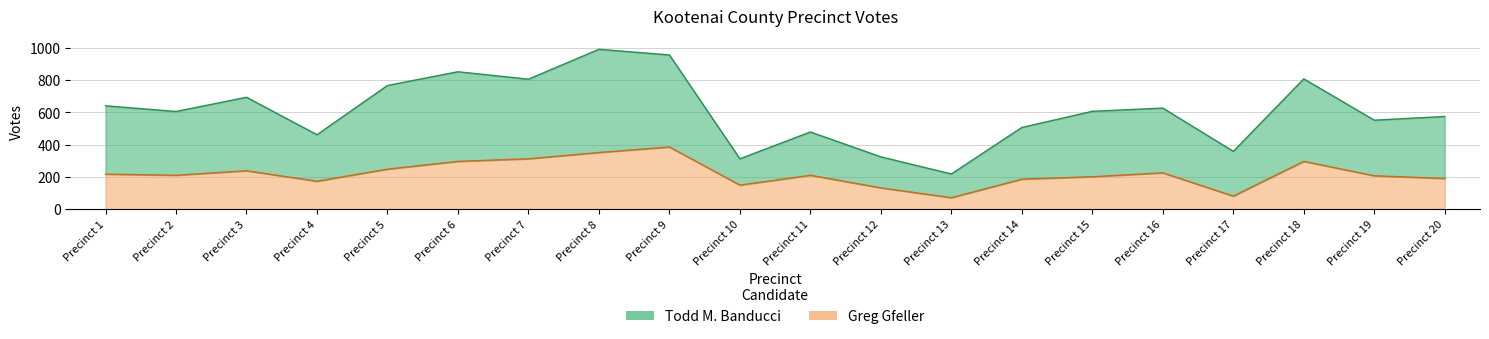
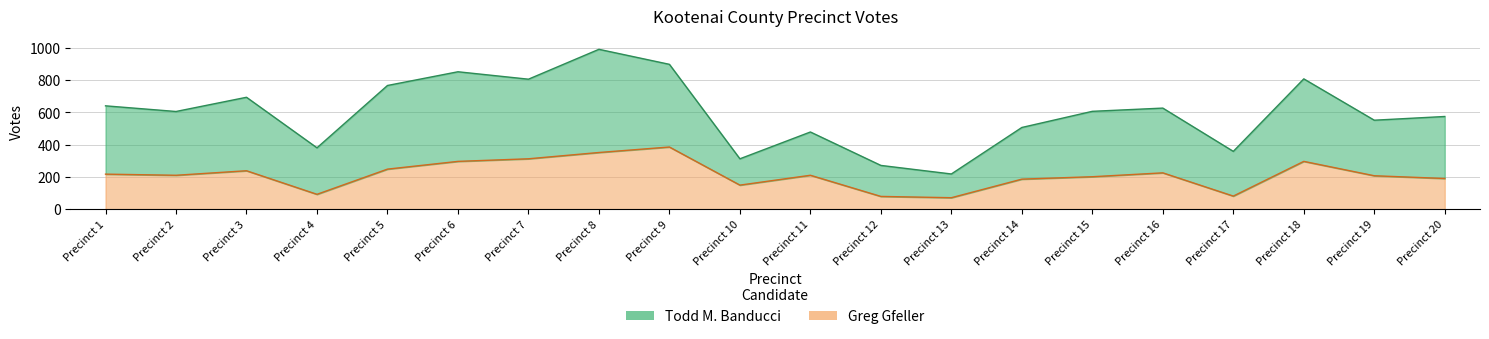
  {
    "Greg Gfeller": {
      "Precinct 1": 220,
      "Precinct 2": 210,
      "Precinct 3": 240,
-     "Precinct 4": 170,
+     "Precinct 4": 90,
      "Precinct 5": 250,
      "Precinct 6": 300,
      "Precinct 7": 310,
      "Precinct 8": 350,
      "Precinct 9": 390,
      "Precinct 10": 150,
      "Precinct 11": 210,
-     "Precinct 12": 130,
+     "Precinct 12": 80,
      "Precinct 13": 70,
      "Precinct 14": 190,
      "Precinct 15": 200,
      "Precinct 16": 230,
      "Precinct 17": 80,
      "Precinct 18": 300,
      "Precinct 19": 210,
      "Precinct 20": 190
    },
    "Todd M. Banducci": {
      "Precinct 1": 420,
      "Precinct 2": 400,
      "Precinct 3": 460,
      "Precinct 4": 290,
      "Precinct 5": 520,
      "Precinct 6": 560,
      "Precinct 7": 490,
      "Precinct 8": 640,
-     "Precinct 9": 570,
+     "Precinct 9": 510,
      "Precinct 10": 160,
      "Precinct 11": 270,
      "Precinct 12": 190,
      "Precinct 13": 150,
      "Precinct 14": 320,
      "Precinct 15": 410,
      "Precinct 16": 400,
      "Precinct 17": 280,
      "Precinct 18": 510,
      "Precinct 19": 340,
      "Precinct 20": 380
    }
  }
